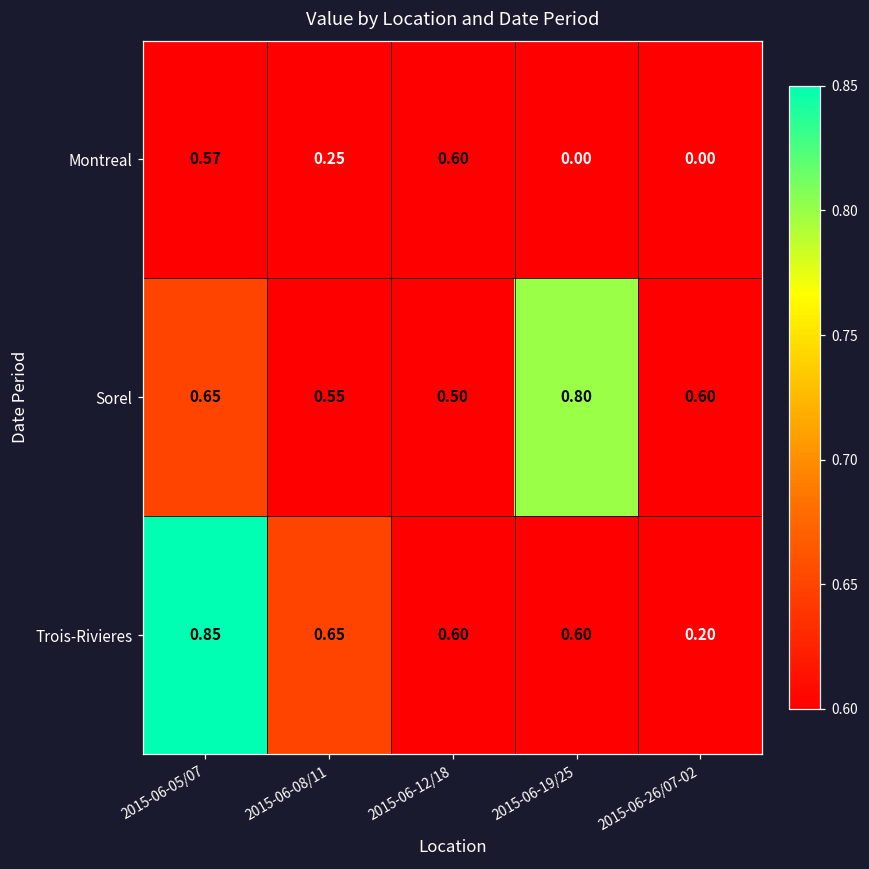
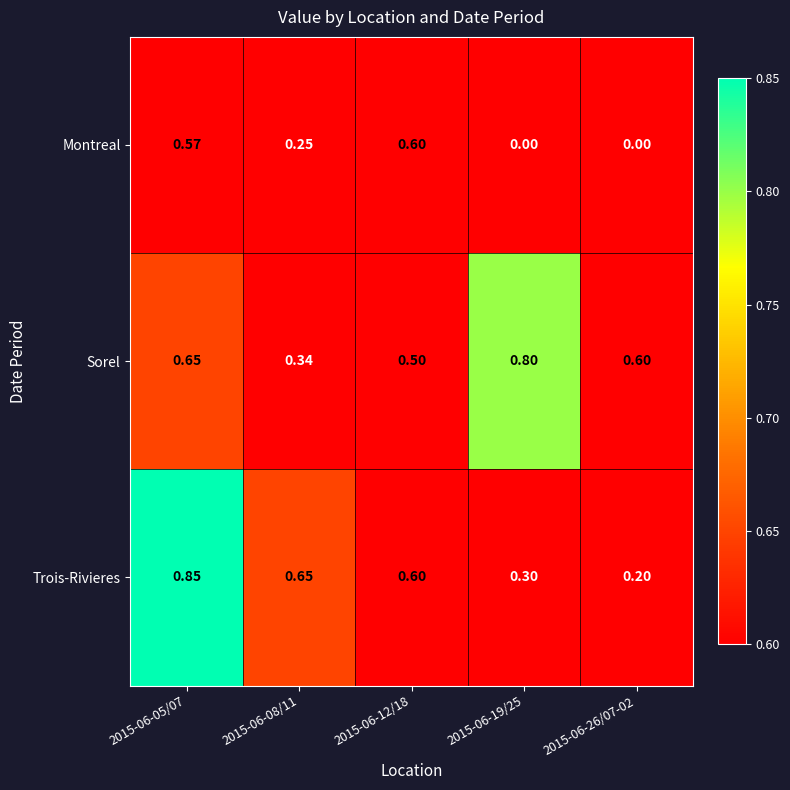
  {
    "Montreal": {
      "2015-06-05/07": 0.57,
      "2015-06-08/11": 0.25,
      "2015-06-12/18": 0.60,
      "2015-06-19/25": 0.00,
      "2015-06-26/07-02": 0.00
    },
    "Sorel": {
      "2015-06-05/07": 0.65,
-     "2015-06-08/11": 0.55,
+     "2015-06-08/11": 0.34,
      "2015-06-12/18": 0.50,
      "2015-06-19/25": 0.80,
      "2015-06-26/07-02": 0.60
    },
    "Trois-Rivieres": {
      "2015-06-05/07": 0.85,
      "2015-06-08/11": 0.65,
      "2015-06-12/18": 0.60,
-     "2015-06-19/25": 0.60,
+     "2015-06-19/25": 0.30,
      "2015-06-26/07-02": 0.20
    }
  }
